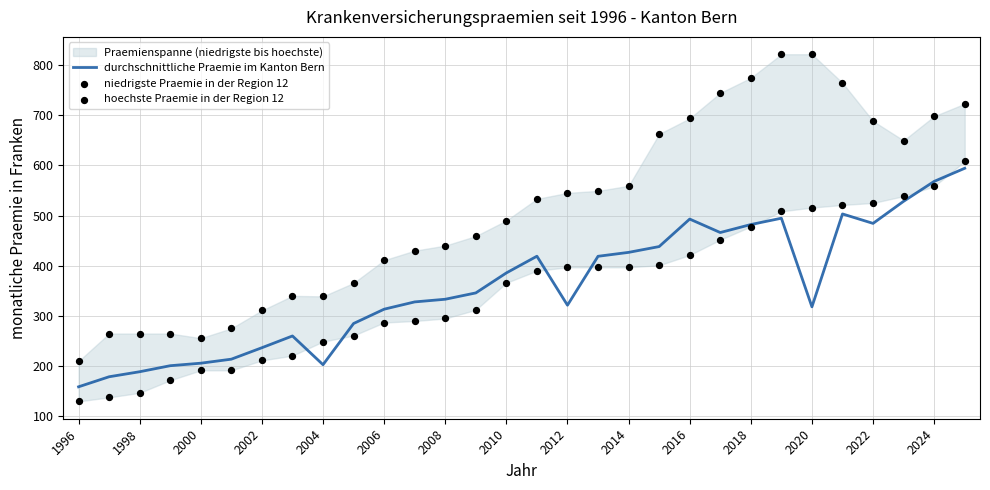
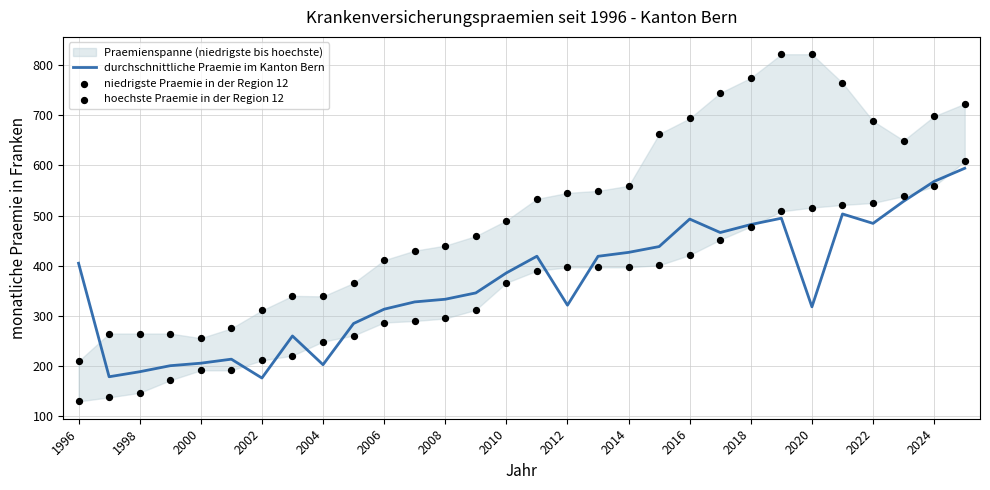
  {
    "durchschnittliche Praemie im Kanton Bern": {
-     "1996": 160,
+     "1996": 410,
      "1998": 190,
      "2000": 210,
-     "2002": 240,
+     "2002": 180,
      "2004": 200,
      "2006": 310,
      "2008": 330,
      "2010": 390,
      "2012": 320,
      "2014": 430,
      "2016": 490,
      "2020": 320,
      "2022": 480,
      "2024": 570
    }
  }
